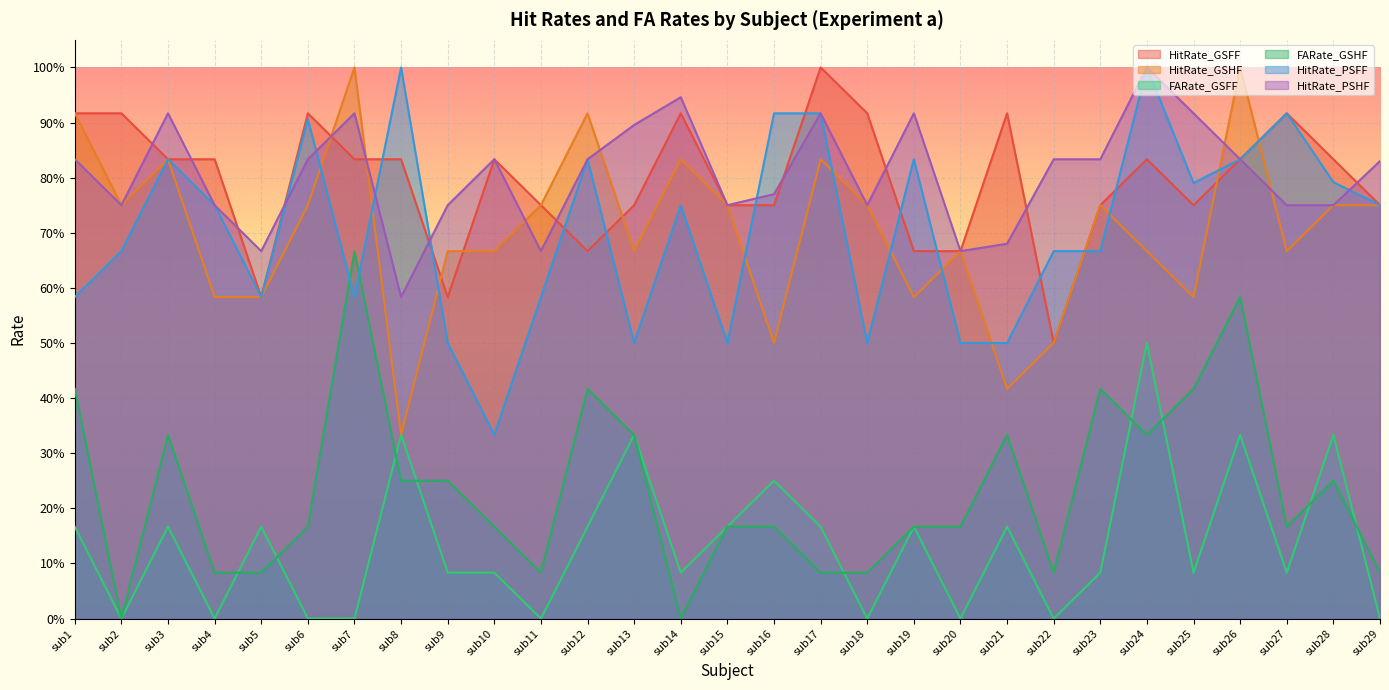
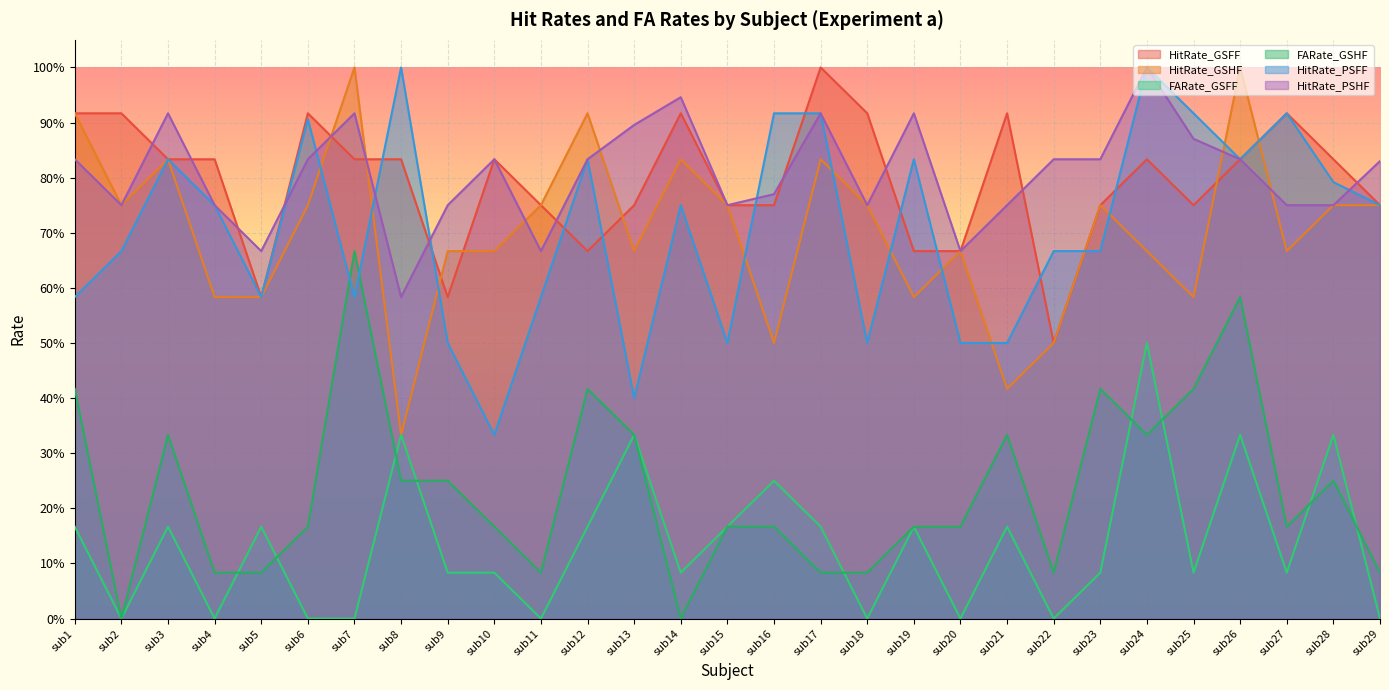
  {
    "HitRate_PSFF": {
      "sub1": "58%",
      "sub2": "67%",
      "sub6": "91%",
      "sub7": "58%",
      "sub8": "100%",
      "sub9": "50%",
      "sub10": "33%",
      "sub11": "58%",
-     "sub13": "50%",
+     "sub13": "40%",
      "sub14": "75%",
      "sub15": "50%",
      "sub16": "92%",
      "sub18": "50%",
      "sub19": "83%",
      "sub20": "50%",
      "sub21": "50%",
      "sub22": "67%",
      "sub23": "67%",
-     "sub25": "79%",
+     "sub25": "92%",
      "sub28": "79%"
    },
    "HitRate_PSHF": {
      "sub1": "83%",
      "sub3": "92%",
      "sub5": "67%",
      "sub6": "83%",
      "sub7": "92%",
      "sub8": "58%",
      "sub9": "75%",
      "sub11": "67%",
      "sub13": "90%",
      "sub14": "95%",
      "sub16": "77%",
      "sub19": "92%",
-     "sub21": "68%",
+     "sub21": "75%",
      "sub22": "83%",
      "sub23": "83%",
-     "sub25": "92%",
+     "sub25": "87%",
      "sub27": "75%",
      "sub29": "83%"
    }
  }
